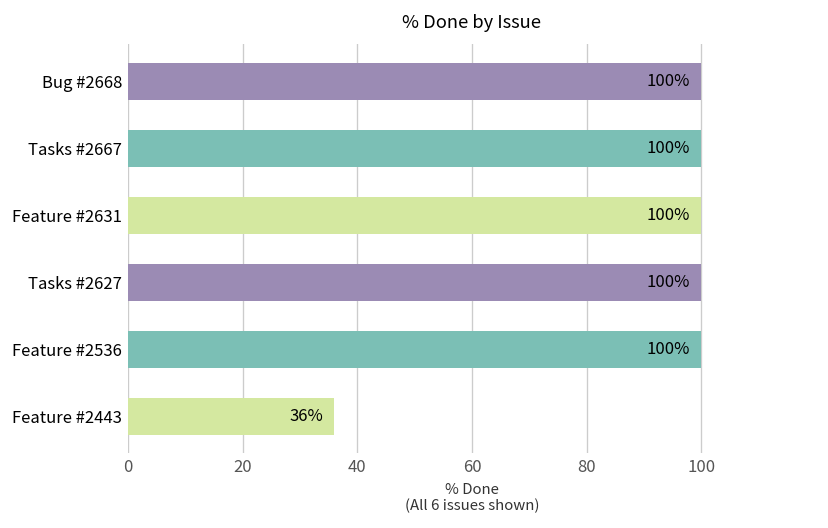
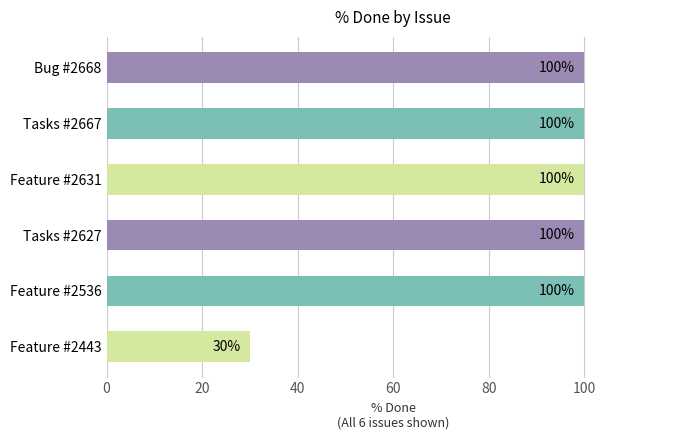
  {
    "Bug #2668": "100%",
    "Tasks #2667": "100%",
    "Feature #2631": "100%",
    "Tasks #2627": "100%",
    "Feature #2536": "100%",
-   "Feature #2443": "36%"
+   "Feature #2443": "30%"
  }
